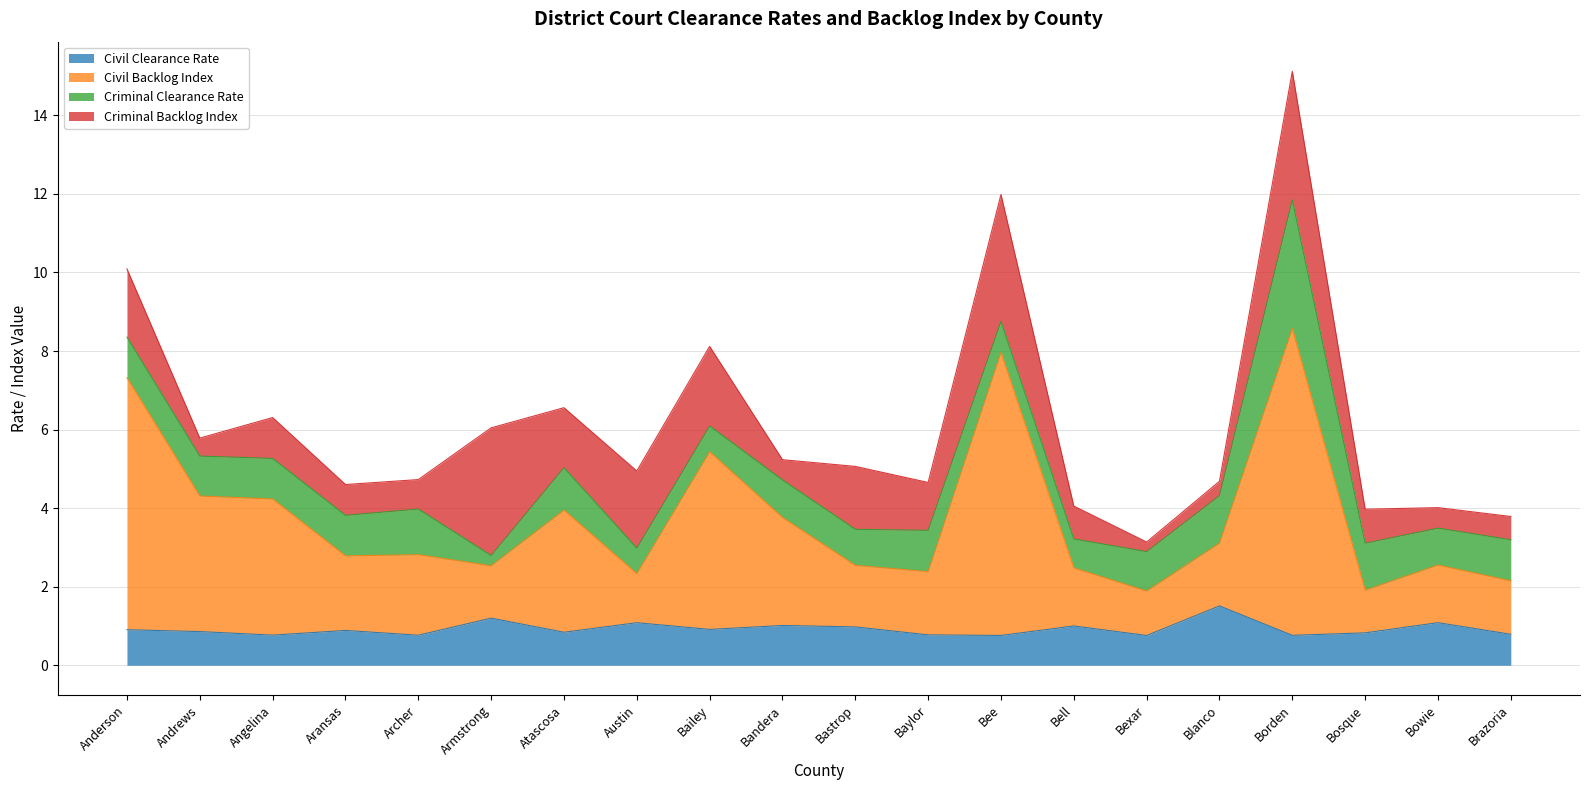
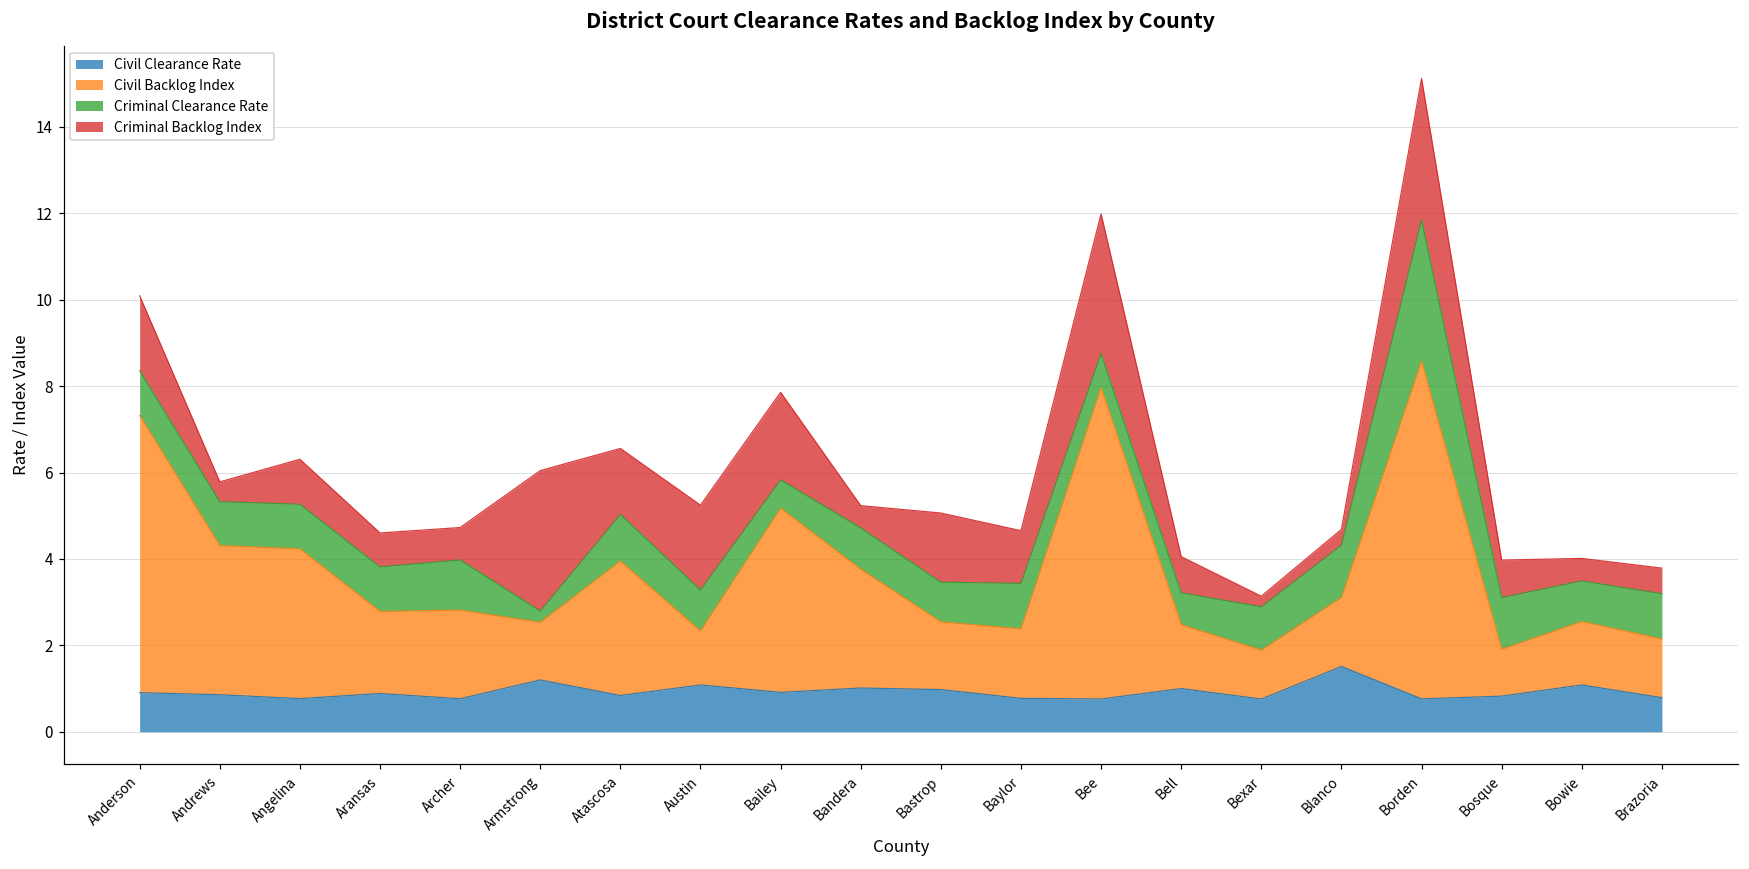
  {
    "Civil Clearance Rate": {
      "Anderson": 0.9,
      "Andrews": 0.9,
      "Angelina": 0.8,
      "Aransas": 0.9,
      "Archer": 0.8,
      "Armstrong": 1.2,
      "Atascosa": 0.8,
      "Austin": 1.1,
      "Bailey": 0.9,
      "Bandera": 1.0,
      "Bastrop": 1.0,
      "Baylor": 0.8,
      "Bee": 0.8,
      "Bell": 1.0,
      "Bexar": 0.8,
      "Blanco": 1.5,
      "Borden": 0.8,
      "Bosque": 0.8,
      "Bowie": 1.1,
      "Brazoria": 0.8
    },
    "Civil Backlog Index": {
      "Anderson": 6.4,
      "Andrews": 3.5,
      "Angelina": 3.5,
      "Aransas": 1.9,
      "Archer": 2.1,
      "Armstrong": 1.3,
      "Atascosa": 3.1,
      "Austin": 1.3,
-     "Bailey": 4.5,
+     "Bailey": 4.3,
      "Bandera": 2.8,
      "Bastrop": 1.6,
      "Baylor": 1.6,
      "Bee": 7.2,
      "Bell": 1.5,
      "Bexar": 1.1,
      "Blanco": 1.6,
      "Borden": 7.8,
      "Bosque": 1.1,
      "Bowie": 1.5,
      "Brazoria": 1.4
    },
    "Criminal Clearance Rate": {
      "Anderson": 1.0,
      "Andrews": 1.0,
      "Angelina": 1.0,
      "Aransas": 1.0,
      "Archer": 1.2,
      "Armstrong": 0.3,
      "Atascosa": 1.1,
-     "Austin": 0.6,
+     "Austin": 0.9,
      "Bailey": 0.7,
      "Bandera": 1.0,
      "Bastrop": 0.9,
      "Baylor": 1.1,
      "Bee": 0.8,
      "Bell": 0.7,
      "Bexar": 1.0,
      "Blanco": 1.2,
      "Borden": 3.3,
      "Bosque": 1.2,
      "Bowie": 0.9,
      "Brazoria": 1.0
    },
    "Criminal Backlog Index": {
      "Anderson": 1.7,
      "Andrews": 0.5,
      "Angelina": 1.0,
      "Aransas": 0.8,
      "Archer": 0.8,
      "Armstrong": 3.2,
      "Atascosa": 1.5,
      "Austin": 2.0,
      "Bailey": 2.0,
      "Bandera": 0.5,
      "Bastrop": 1.6,
      "Baylor": 1.2,
      "Bee": 3.2,
      "Bell": 0.8,
      "Bexar": 0.2,
      "Blanco": 0.4,
      "Borden": 3.3,
      "Bosque": 0.9,
      "Bowie": 0.5,
      "Brazoria": 0.6
    }
  }
